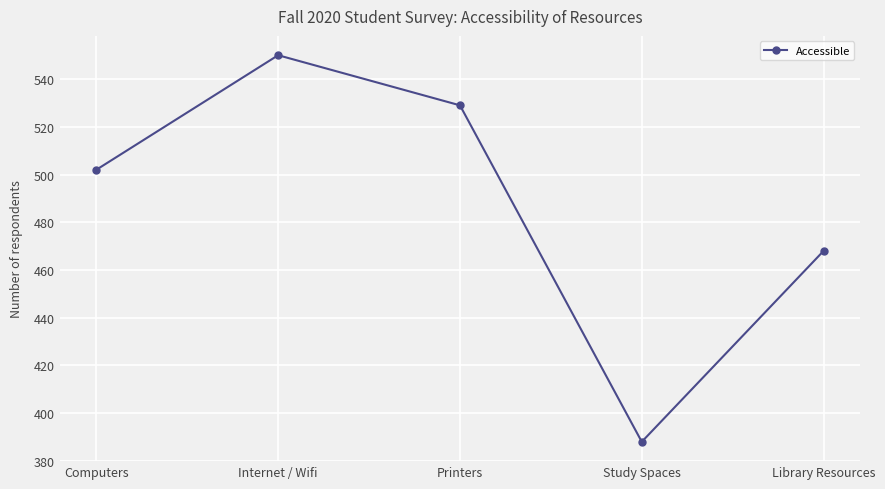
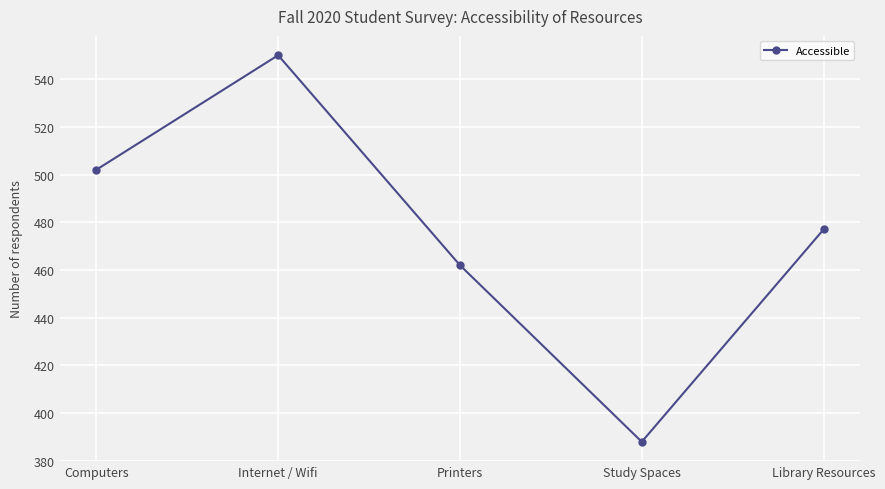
  {
    "Computers": 502,
    "Internet / Wifi": 550,
-   "Printers": 529,
+   "Printers": 462,
    "Study Spaces": 388,
-   "Library Resources": 468
+   "Library Resources": 477
  }
